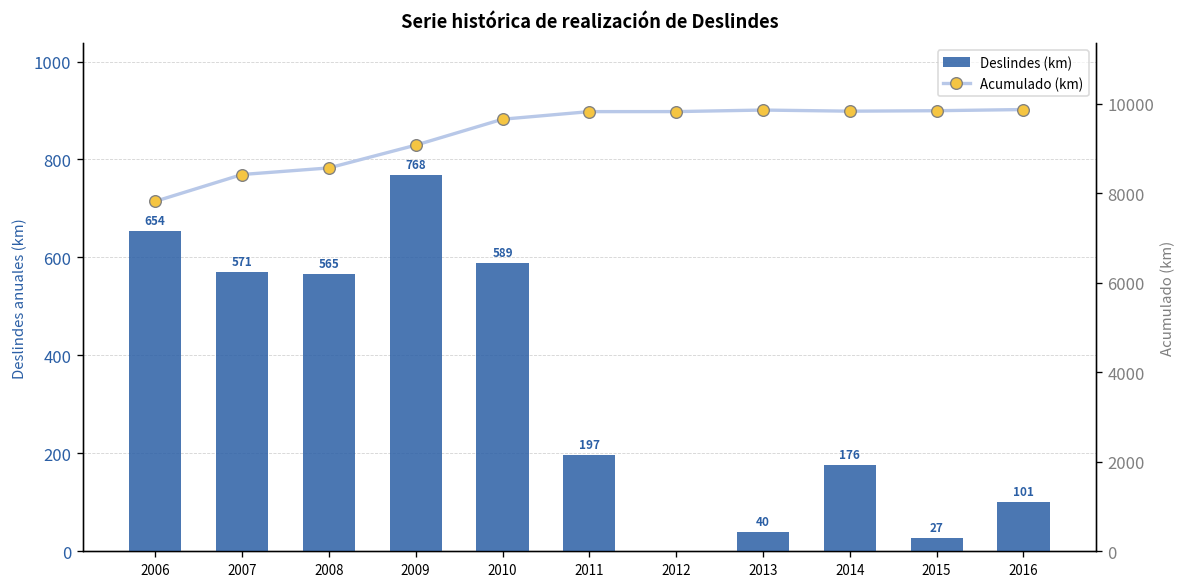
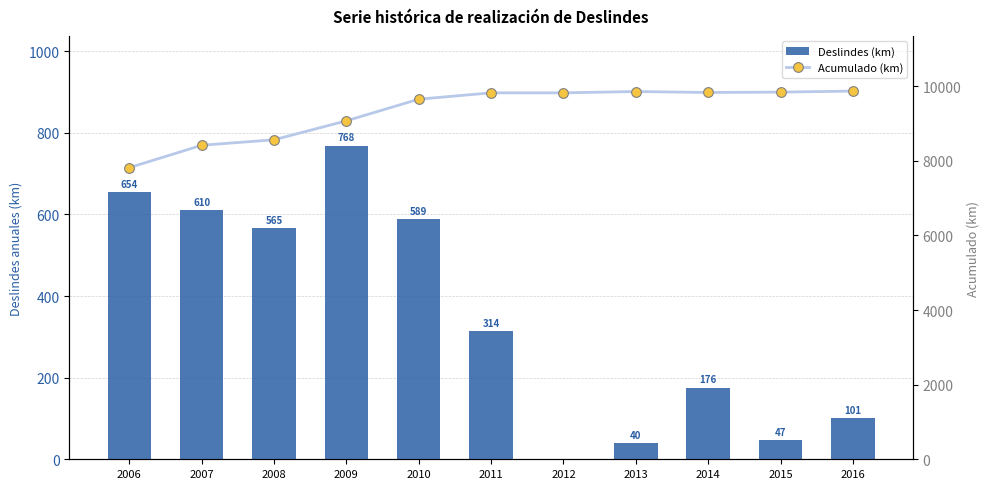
  {
    "Deslindes (km)": {
      "2006": 654,
-     "2007": 571,
+     "2007": 610,
      "2008": 565,
      "2009": 768,
      "2010": 589,
-     "2011": 197,
+     "2011": 314,
      "2013": 40,
      "2014": 176,
-     "2015": 27,
+     "2015": 47,
      "2016": 101
    }
  }
